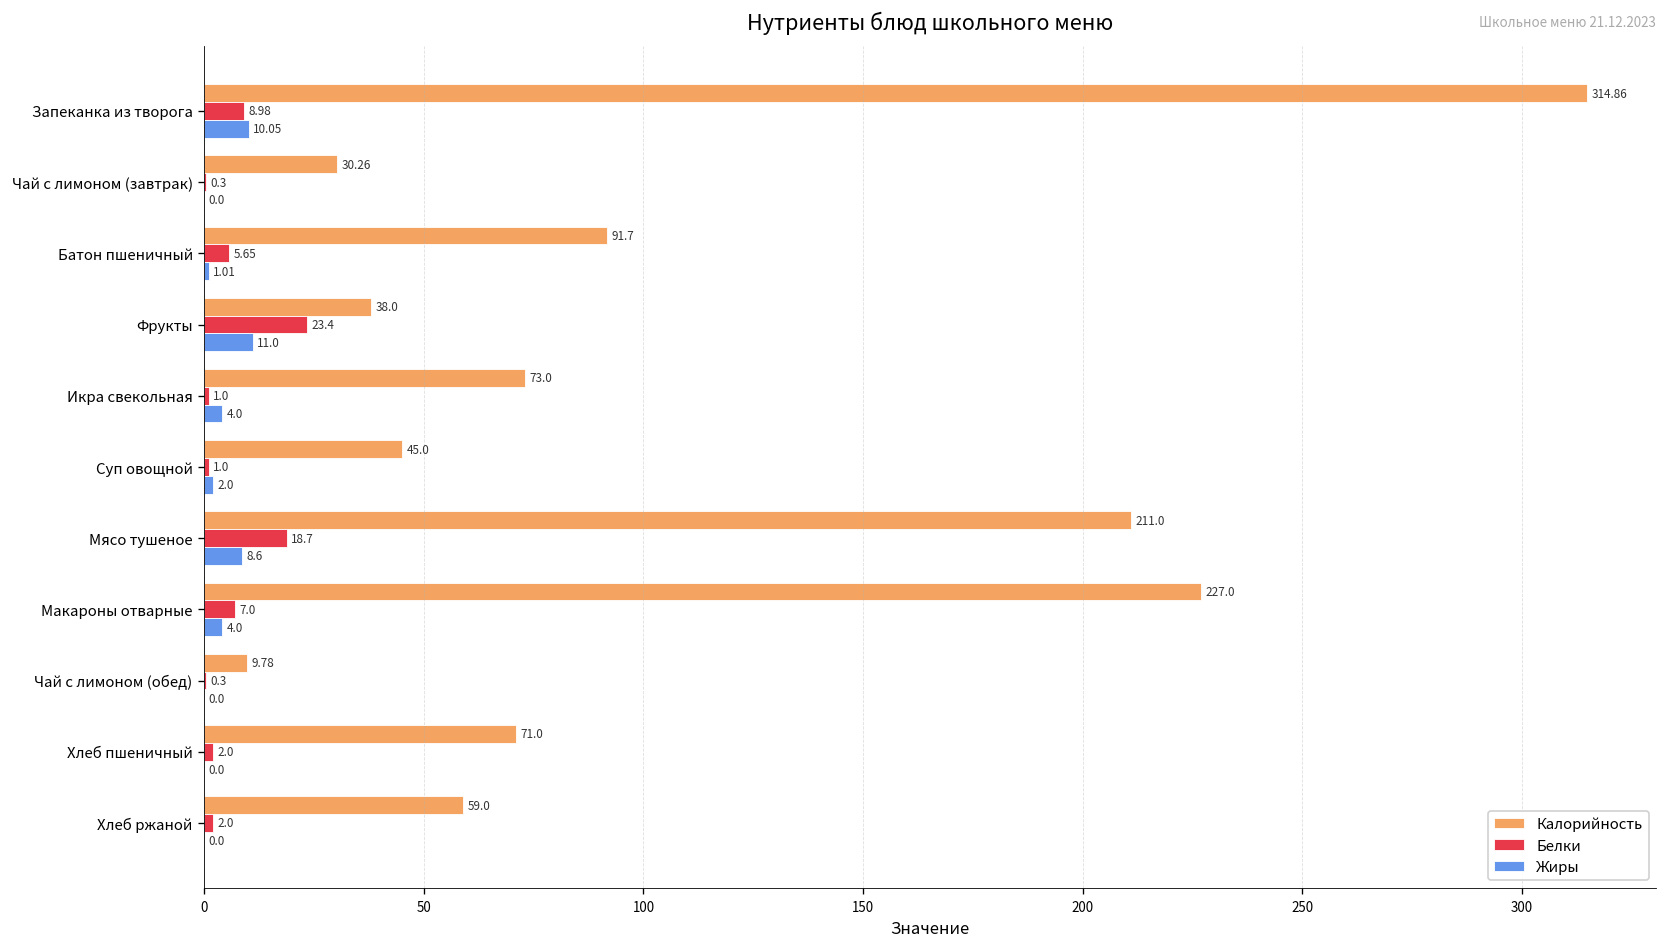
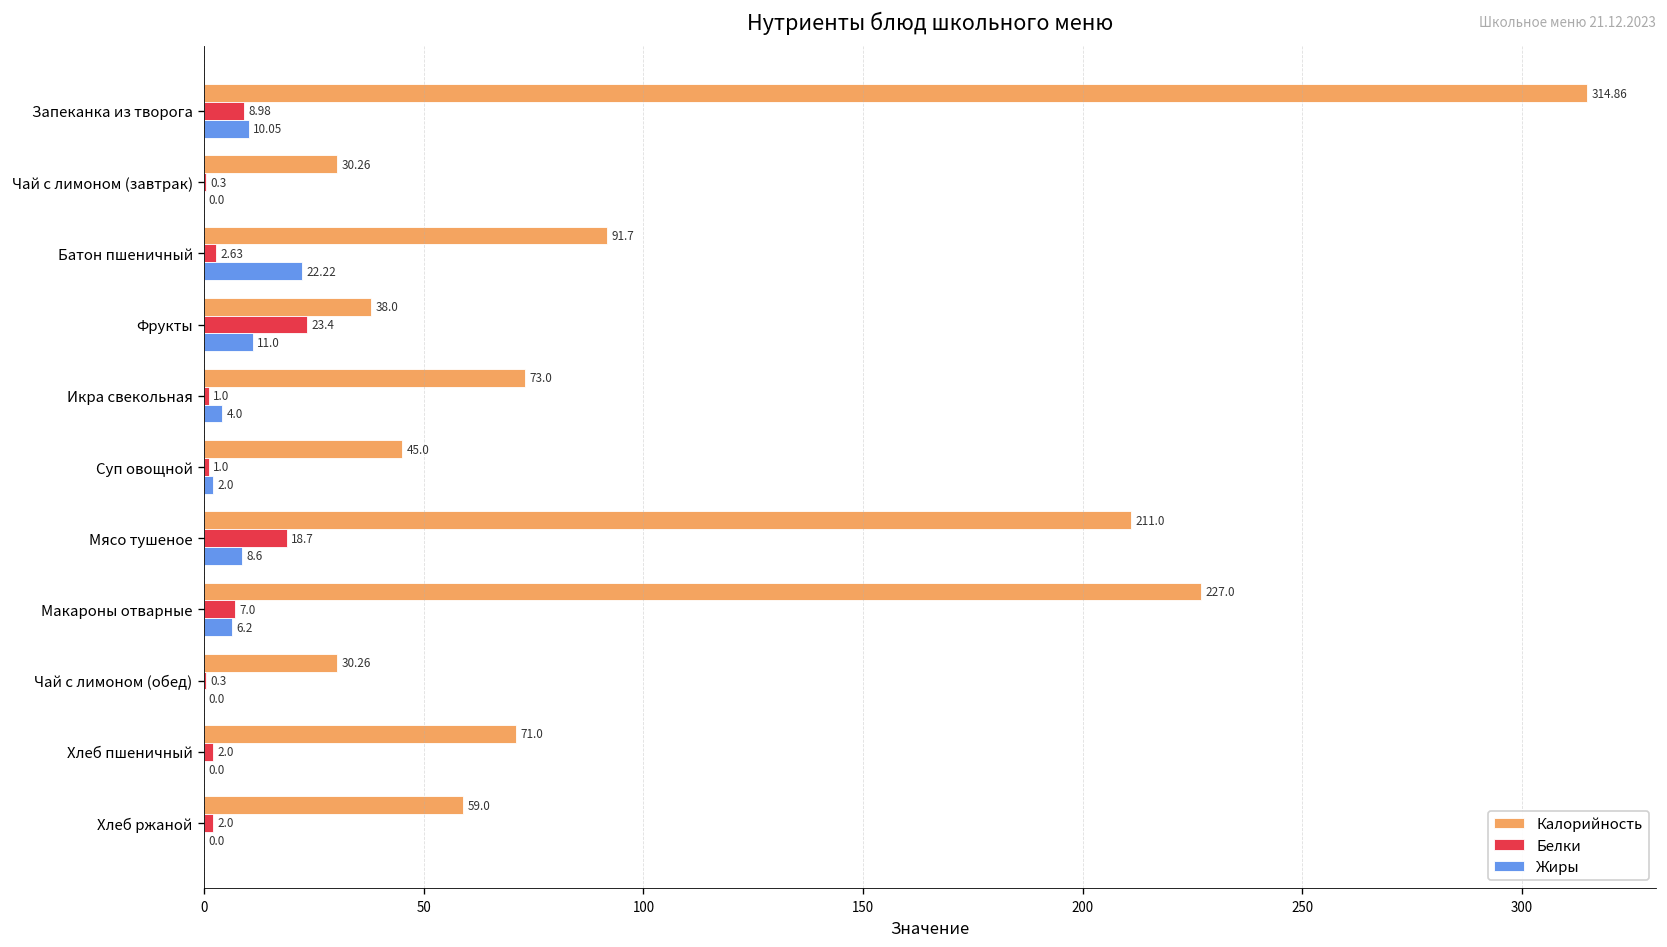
  {
    "Калорийность": {
      "Запеканка из творога": 314.86,
      "Чай с лимоном (завтрак)": 30.26,
      "Батон пшеничный": 91.7,
      "Фрукты": 38.0,
      "Икра свекольная": 73.0,
      "Суп овощной": 45.0,
      "Мясо тушеное": 211.0,
      "Макароны отварные": 227.0,
-     "Чай с лимоном (обед)": 9.78,
+     "Чай с лимоном (обед)": 30.26,
      "Хлеб пшеничный": 71.0,
      "Хлеб ржаной": 59.0
    },
    "Белки": {
      "Запеканка из творога": 8.98,
      "Чай с лимоном (завтрак)": 0.3,
-     "Батон пшеничный": 5.65,
+     "Батон пшеничный": 2.63,
      "Фрукты": 23.4,
      "Икра свекольная": 1.0,
      "Суп овощной": 1.0,
      "Мясо тушеное": 18.7,
      "Макароны отварные": 7.0,
      "Чай с лимоном (обед)": 0.3,
      "Хлеб пшеничный": 2.0,
      "Хлеб ржаной": 2.0
    },
    "Жиры": {
      "Запеканка из творога": 10.05,
      "Чай с лимоном (завтрак)": 0.0,
-     "Батон пшеничный": 1.01,
+     "Батон пшеничный": 22.22,
      "Фрукты": 11.0,
      "Икра свекольная": 4.0,
      "Суп овощной": 2.0,
      "Мясо тушеное": 8.6,
-     "Макароны отварные": 4.0,
+     "Макароны отварные": 6.2,
      "Чай с лимоном (обед)": 0.0,
      "Хлеб пшеничный": 0.0,
      "Хлеб ржаной": 0.0
    }
  }
